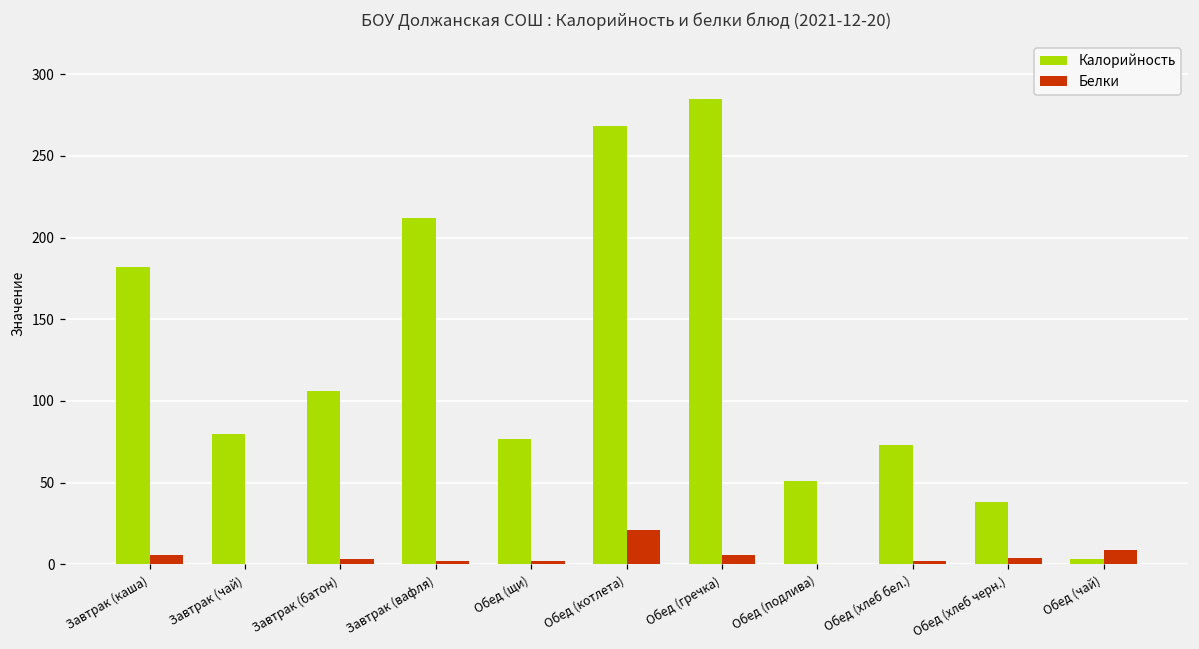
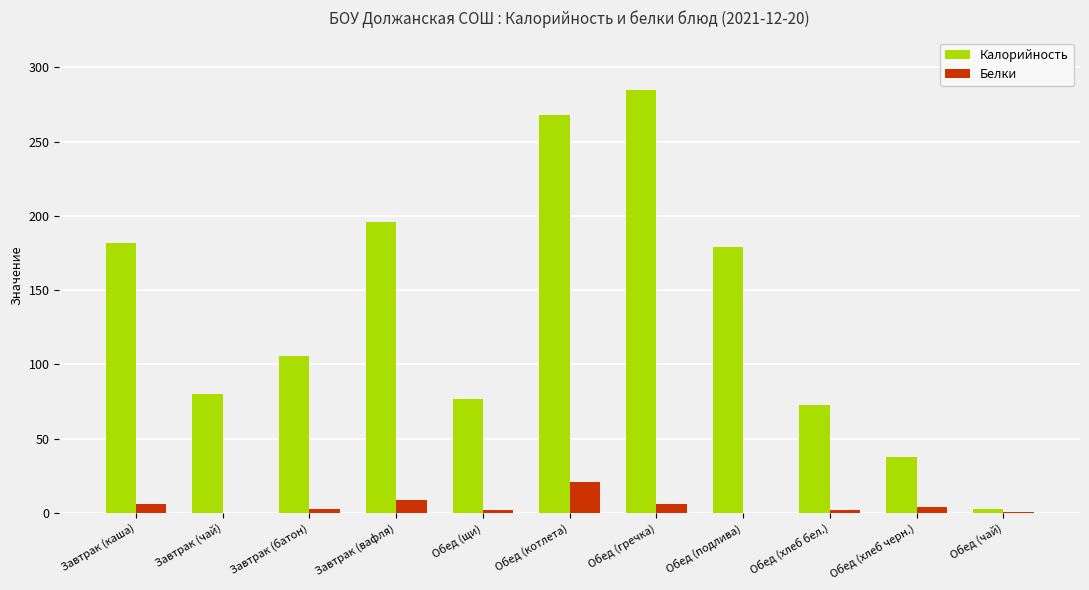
  {
    "Калорийность": {
      "Завтрак (каша)": 182,
      "Завтрак (чай)": 80,
      "Завтрак (батон)": 106,
-     "Завтрак (вафля)": 212,
+     "Завтрак (вафля)": 196,
      "Обед (щи)": 77,
      "Обед (котлета)": 268,
      "Обед (гречка)": 285,
-     "Обед (подлива)": 51,
+     "Обед (подлива)": 179,
      "Обед (хлеб бел.)": 73,
      "Обед (хлеб черн.)": 38,
      "Обед (чай)": 3
    },
    "Белки": {
      "Завтрак (каша)": 6,
      "Завтрак (чай)": 0,
      "Завтрак (батон)": 3,
-     "Завтрак (вафля)": 2,
+     "Завтрак (вафля)": 9,
      "Обед (щи)": 2,
      "Обед (котлета)": 21,
      "Обед (гречка)": 6,
      "Обед (подлива)": 0,
      "Обед (хлеб бел.)": 2,
      "Обед (хлеб черн.)": 4,
-     "Обед (чай)": 9
+     "Обед (чай)": 1
    }
  }
